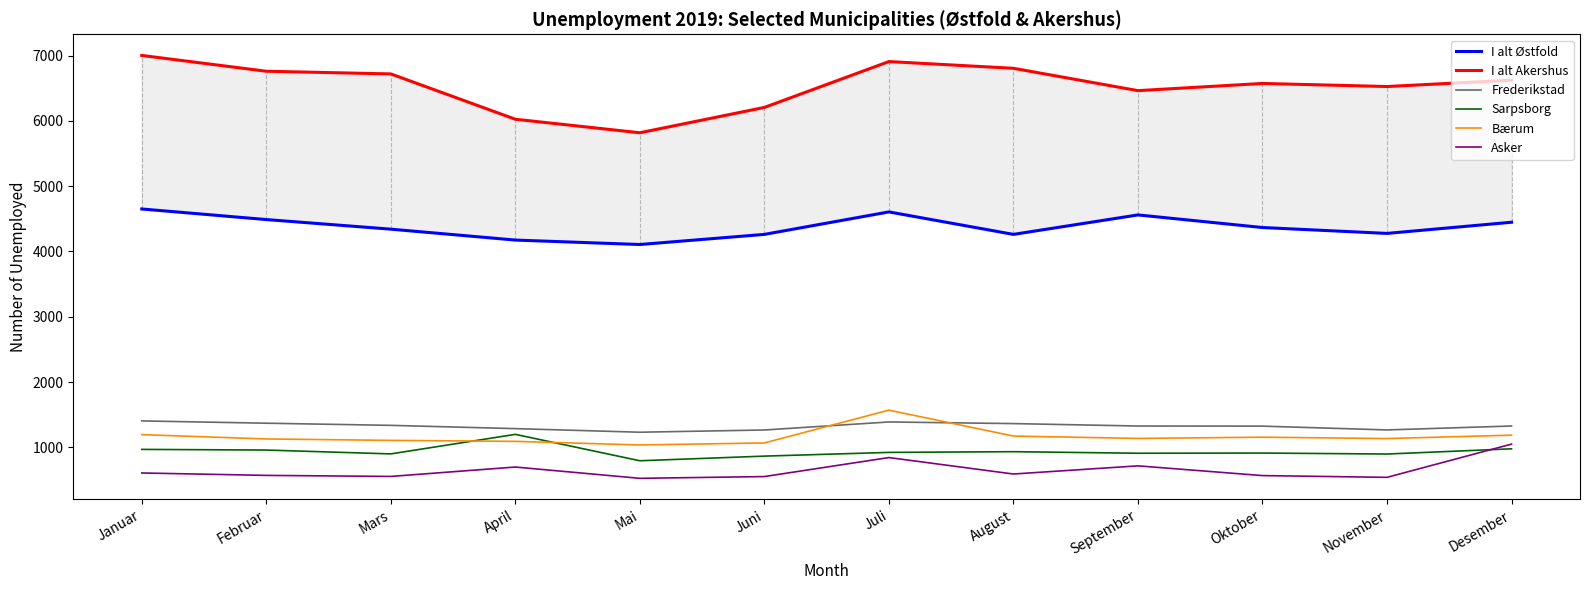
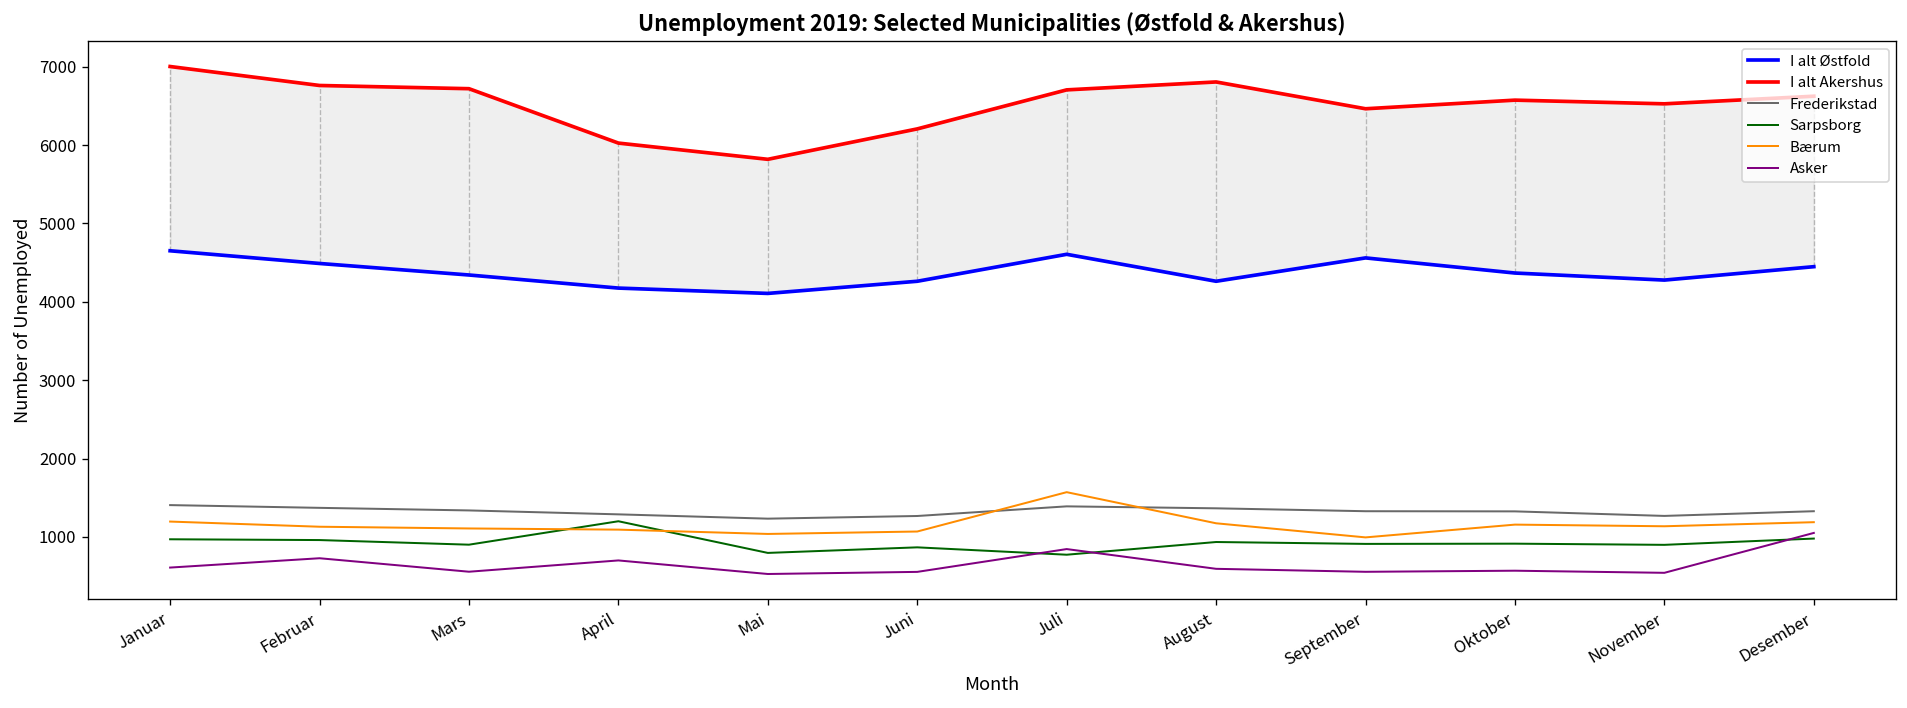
  {
    "I alt Akershus": {
-     "Juli": 6900
+     "Juli": 6700
    },
    "Sarpsborg": {
      "Januar": 1000,
      "Februar": 1000,
      "Mars": 900,
      "April": 1200,
      "Mai": 800,
      "Juni": 900,
-     "Juli": 900,
+     "Juli": 800,
      "August": 900,
      "September": 900,
      "Oktober": 900,
      "November": 900,
      "Desember": 1000
    },
    "Bærum": {
      "Januar": 1200,
      "Februar": 1100,
      "Mars": 1100,
      "April": 1100,
      "Mai": 1000,
      "Juni": 1100,
      "Juli": 1600,
      "August": 1200,
-     "September": 1100,
+     "September": 1000,
      "Oktober": 1200,
      "November": 1100,
      "Desember": 1200
    },
    "Asker": {
      "Januar": 600,
-     "Februar": 600,
+     "Februar": 700,
      "Mars": 600,
      "April": 700,
      "Mai": 500,
      "Juni": 600,
      "Juli": 800,
      "August": 600,
-     "September": 700,
+     "September": 600,
      "Oktober": 600,
      "November": 500,
      "Desember": 1100
    }
  }
